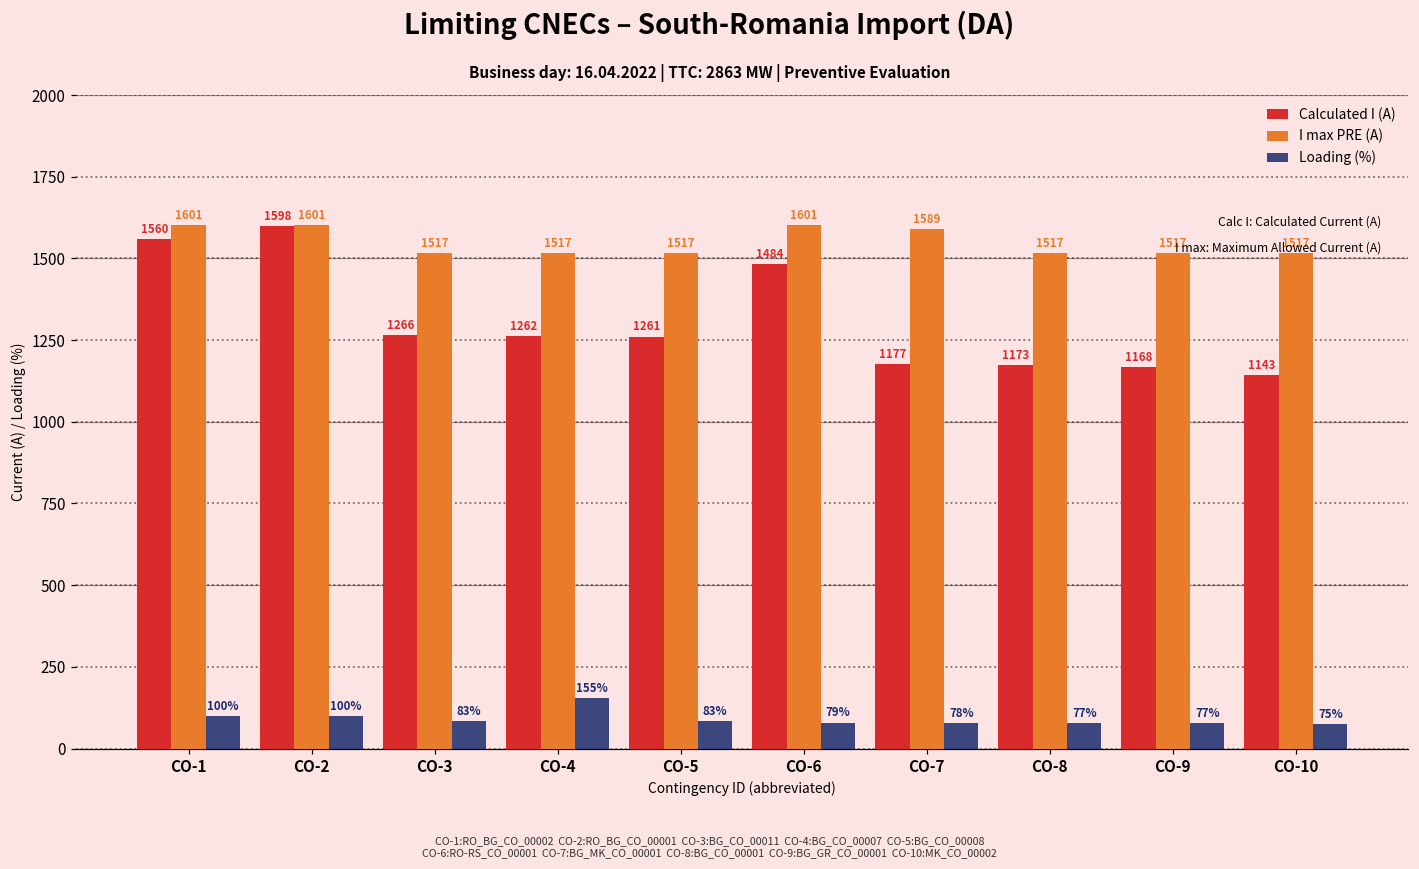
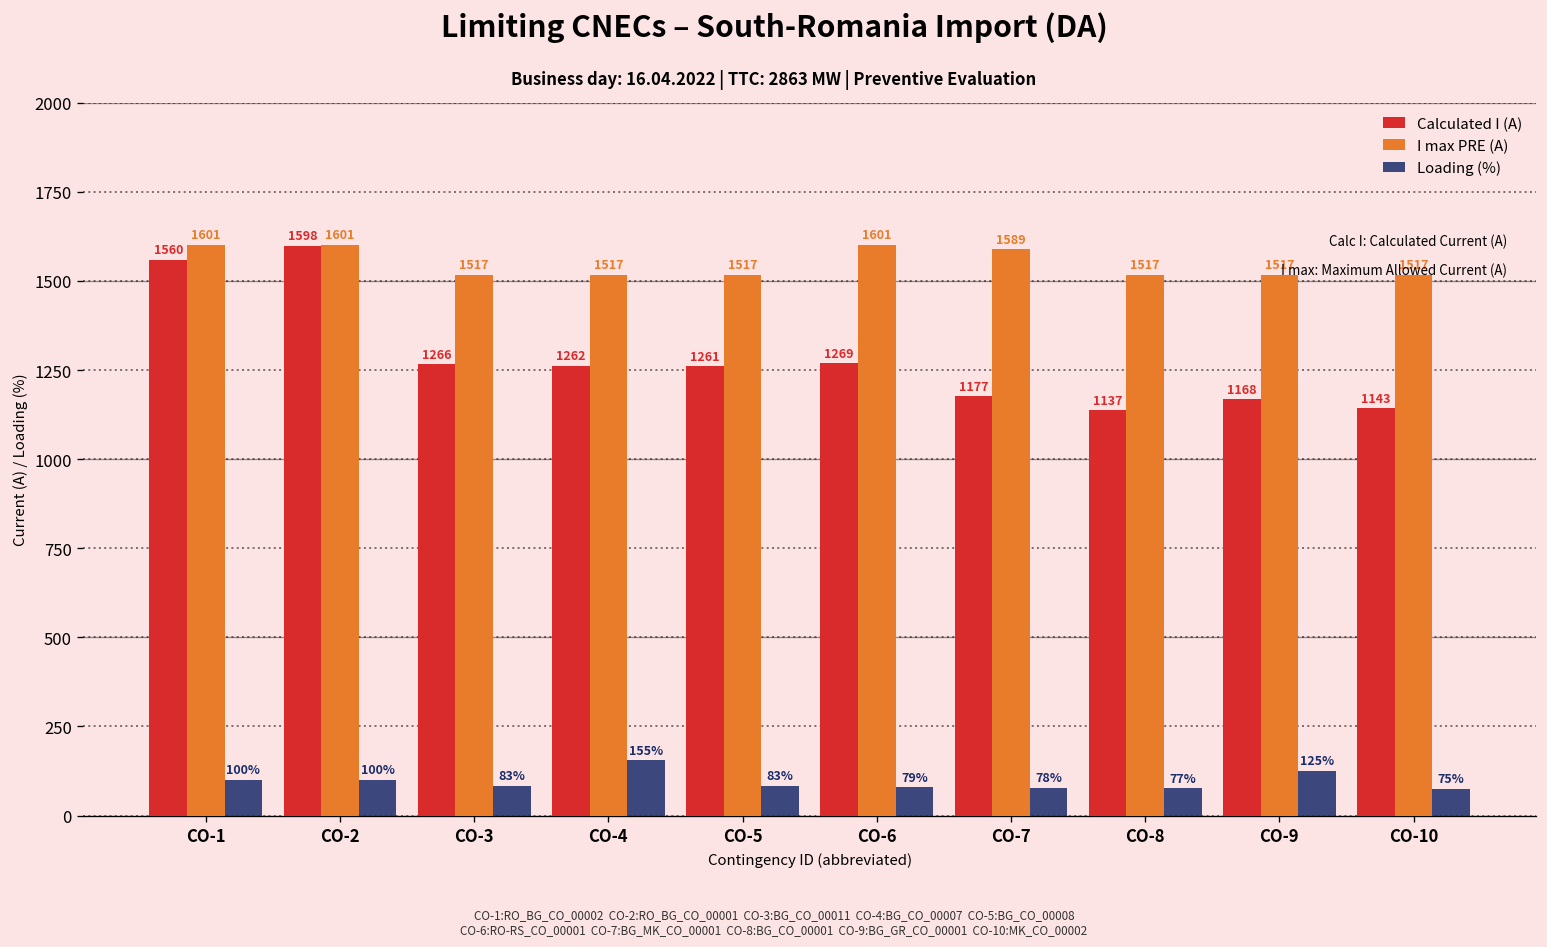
  {
    "Calculated I (A)": {
      "CO-1": "1560",
      "CO-2": "1598",
      "CO-3": "1266",
      "CO-4": "1262",
      "CO-5": "1261",
-     "CO-6": "1484",
+     "CO-6": "1269",
      "CO-7": "1177",
-     "CO-8": "1173",
+     "CO-8": "1137",
      "CO-9": "1168",
      "CO-10": "1143"
    },
    "I max PRE (A)": {
      "CO-1": "1601",
      "CO-2": "1601",
      "CO-3": "1517",
      "CO-4": "1517",
      "CO-5": "1517",
      "CO-6": "1601",
      "CO-7": "1589",
      "CO-8": "1517"
    },
    "Loading (%)": {
      "CO-1": "100%",
      "CO-2": "100%",
      "CO-3": "83%",
      "CO-4": "155%",
      "CO-5": "83%",
      "CO-6": "79%",
      "CO-7": "78%",
      "CO-8": "77%",
-     "CO-9": "77%",
+     "CO-9": "125%",
      "CO-10": "75%"
    }
  }
